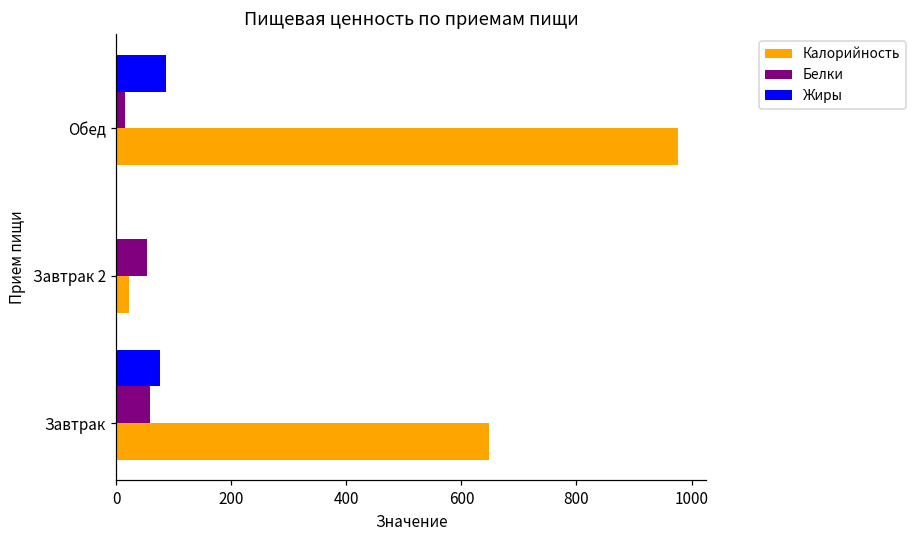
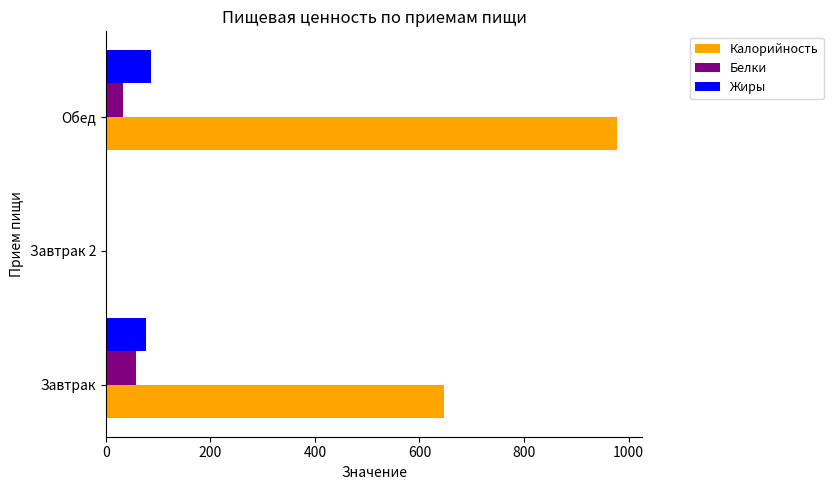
  {
    "Калорийность": {
      "Обед": 980,
-     "Завтрак 2": 20,
+     "Завтрак 2": 0,
      "Завтрак": 650
    },
    "Белки": {
-     "Обед": 10,
-     "Завтрак 2": 50,
+     "Обед": 30,
+     "Завтрак 2": 0,
      "Завтрак": 60
    },
    "Жиры": {
      "Обед": 90,
      "Завтрак 2": 0,
      "Завтрак": 80
    }
  }
